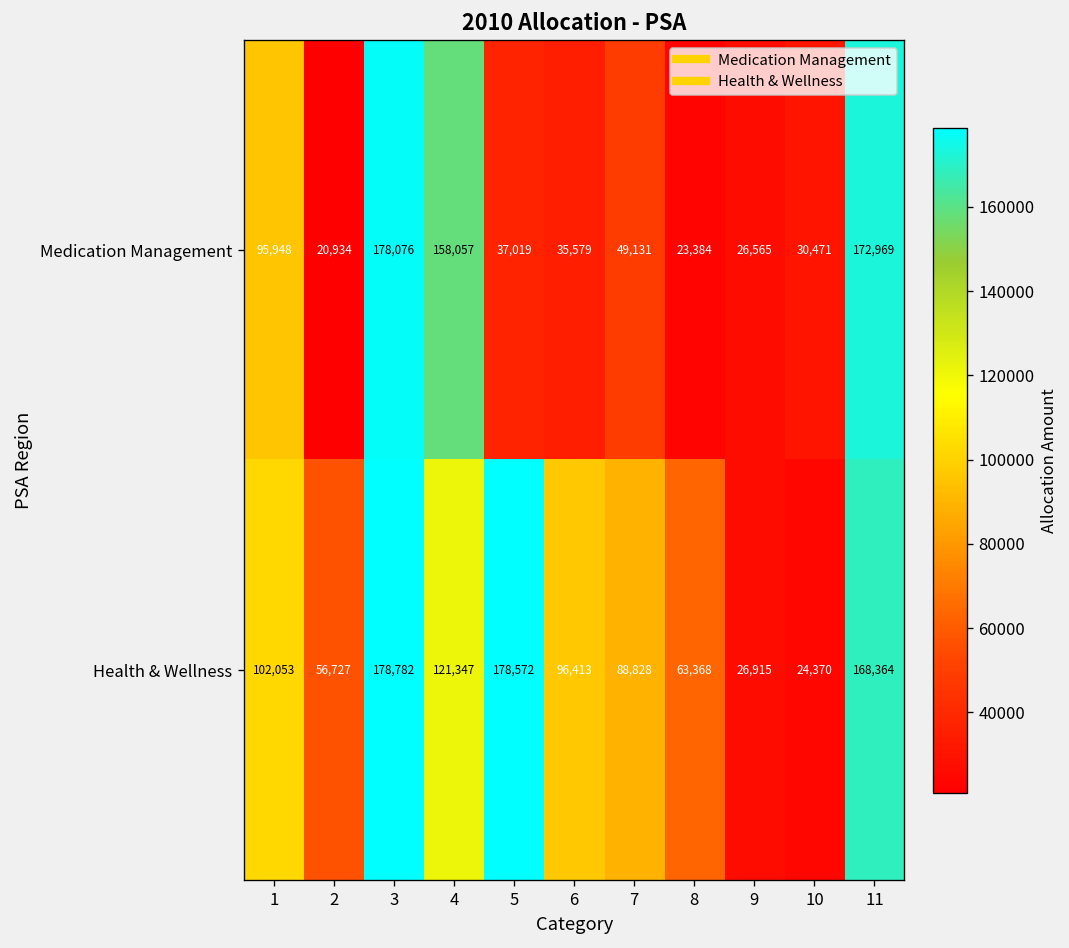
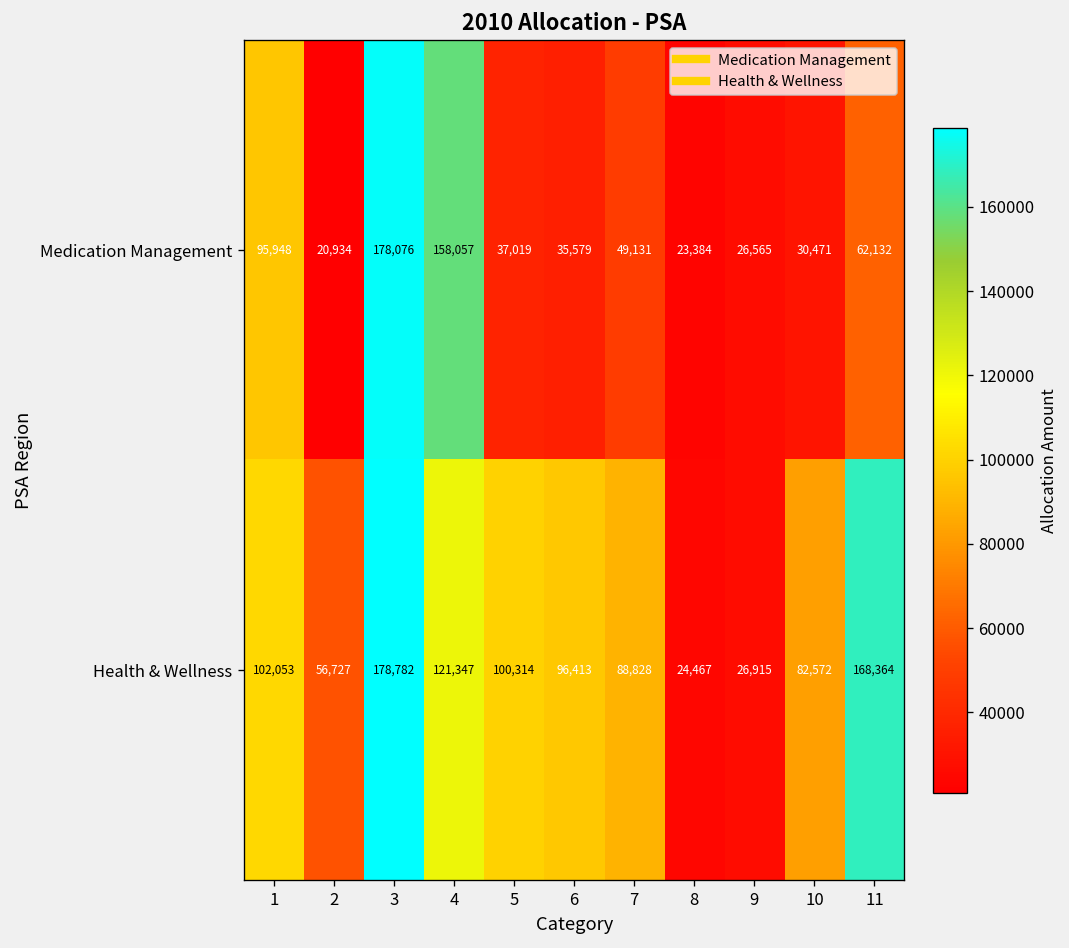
  {
    "Medication Management": {
      "1": "95,948",
      "2": "20,934",
      "3": "178,076",
      "4": "158,057",
      "5": "37,019",
      "6": "35,579",
      "7": "49,131",
      "8": "23,384",
      "9": "26,565",
      "10": "30,471",
-     "11": "172,969"
+     "11": "62,132"
    },
    "Health & Wellness": {
      "1": "102,053",
      "2": "56,727",
      "3": "178,782",
      "4": "121,347",
-     "5": "178,572",
+     "5": "100,314",
      "6": "96,413",
      "7": "88,828",
-     "8": "63,368",
+     "8": "24,467",
      "9": "26,915",
-     "10": "24,370",
+     "10": "82,572",
      "11": "168,364"
    }
  }
